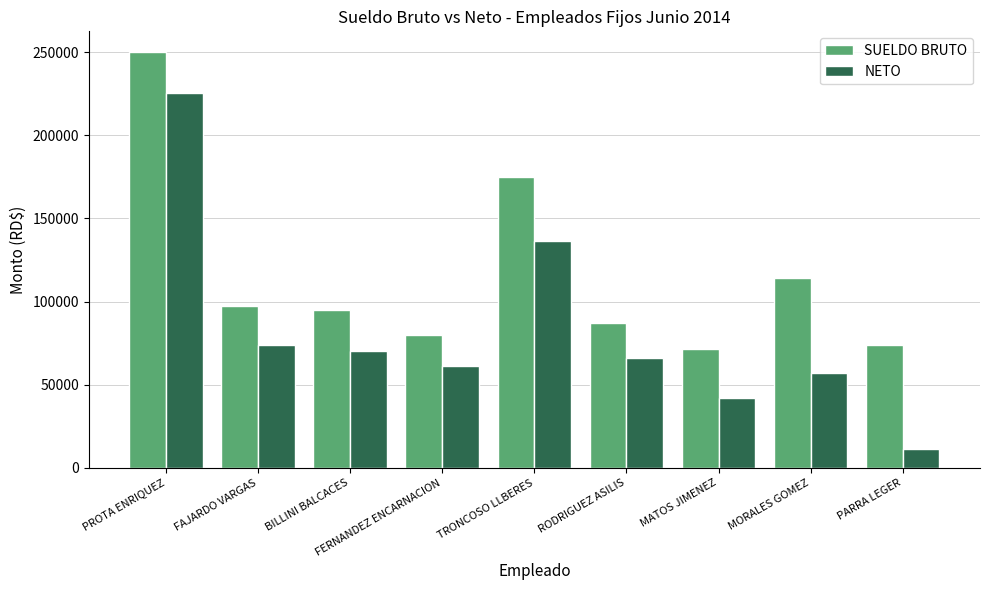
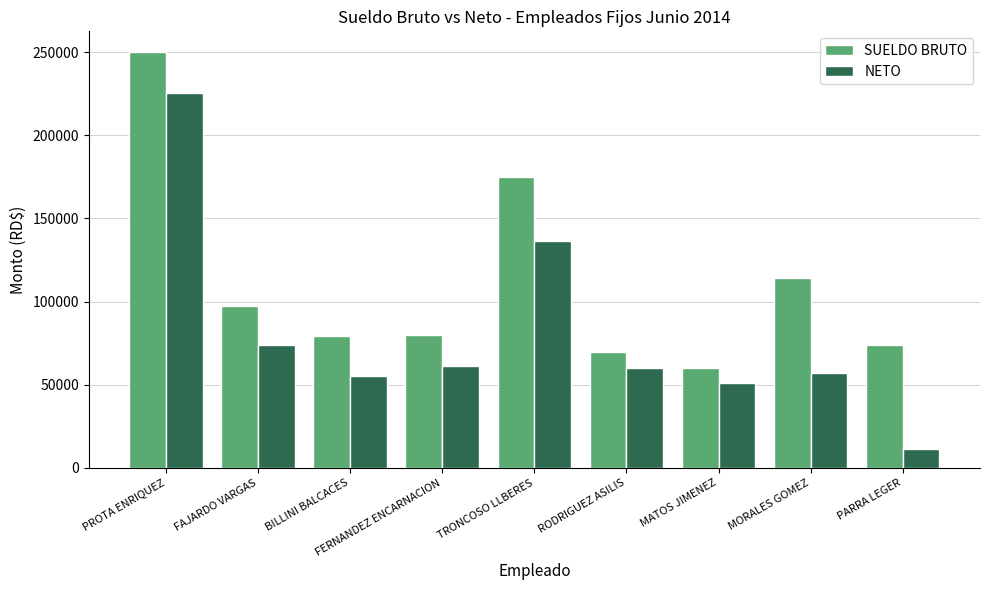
  {
    "SUELDO BRUTO": {
      "PROTA ENRIQUEZ": 250000,
      "FAJARDO VARGAS": 97000,
-     "BILLINI BALCACES": 95000,
+     "BILLINI BALCACES": 79000,
      "FERNANDEZ ENCARNACION": 80000,
      "TRONCOSO LLBERES": 175000,
-     "RODRIGUEZ ASILIS": 87000,
-     "MATOS JIMENEZ": 71000,
+     "RODRIGUEZ ASILIS": 70000,
+     "MATOS JIMENEZ": 60000,
      "MORALES GOMEZ": 114000,
      "PARRA LEGER": 74000
    },
    "NETO": {
      "PROTA ENRIQUEZ": 225000,
      "FAJARDO VARGAS": 74000,
-     "BILLINI BALCACES": 71000,
+     "BILLINI BALCACES": 55000,
      "FERNANDEZ ENCARNACION": 61000,
      "TRONCOSO LLBERES": 137000,
-     "RODRIGUEZ ASILIS": 66000,
-     "MATOS JIMENEZ": 42000,
+     "RODRIGUEZ ASILIS": 60000,
+     "MATOS JIMENEZ": 51000,
      "MORALES GOMEZ": 57000,
      "PARRA LEGER": 11000
    }
  }
